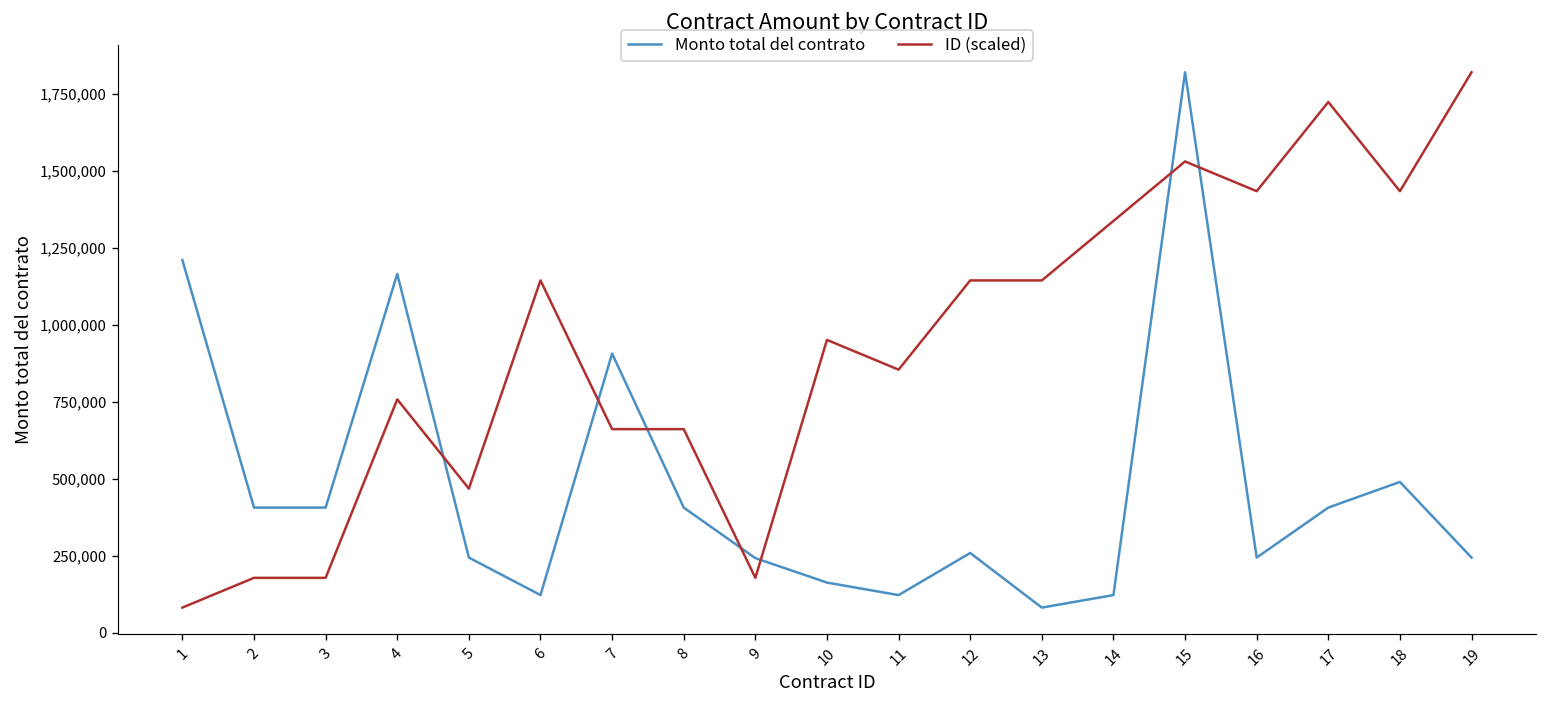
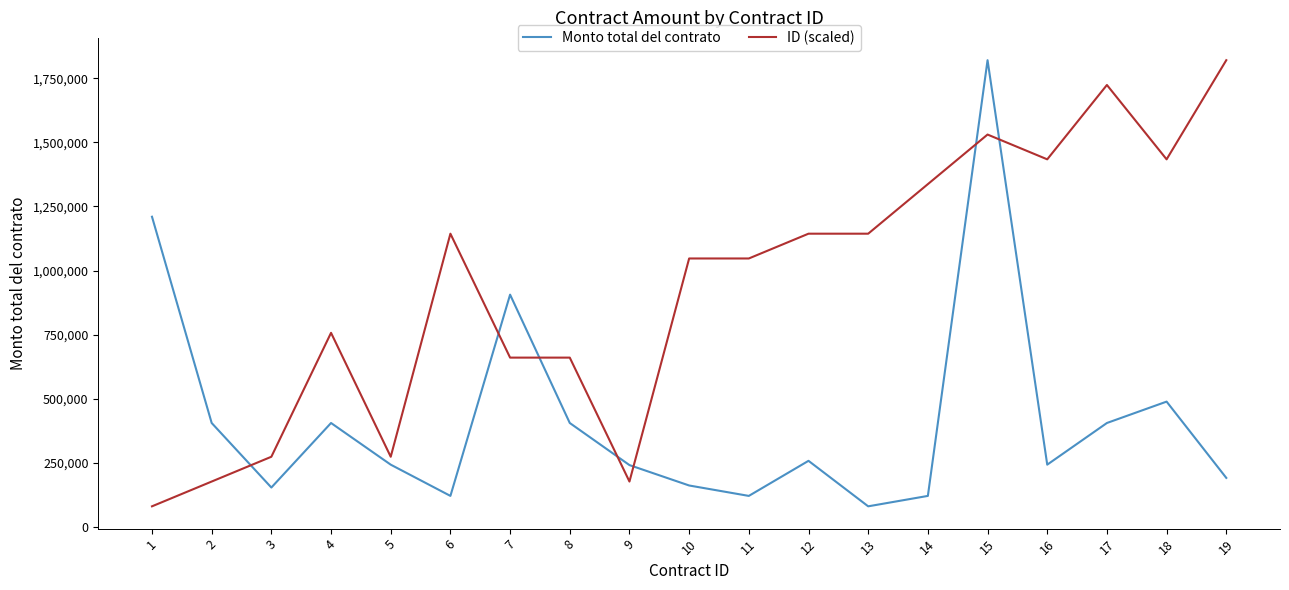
  {
    "Monto total del contrato": {
      "1": "1,210,000",
      "2": "410,000",
-     "3": "410,000",
-     "4": "1,160,000",
+     "3": "150,000",
+     "4": "410,000",
      "5": "240,000",
      "6": "120,000",
      "7": "910,000",
      "8": "410,000",
      "9": "240,000",
      "10": "160,000",
      "11": "120,000",
      "12": "260,000",
      "13": "80,000",
      "14": "120,000",
      "15": "1,820,000",
      "16": "240,000",
      "17": "410,000",
      "18": "490,000",
-     "19": "240,000"
+     "19": "190,000"
    },
    "ID (scaled)": {
      "1": "80,000",
      "2": "180,000",
-     "3": "180,000",
+     "3": "270,000",
      "4": "760,000",
-     "5": "470,000",
+     "5": "270,000",
      "6": "1,140,000",
      "7": "660,000",
      "8": "660,000",
      "9": "180,000",
-     "10": "950,000",
-     "11": "850,000",
+     "10": "1,050,000",
+     "11": "1,050,000",
      "12": "1,140,000",
      "13": "1,140,000",
      "14": "1,340,000",
      "15": "1,530,000",
      "16": "1,430,000",
      "17": "1,720,000",
      "18": "1,430,000",
      "19": "1,820,000"
    }
  }
